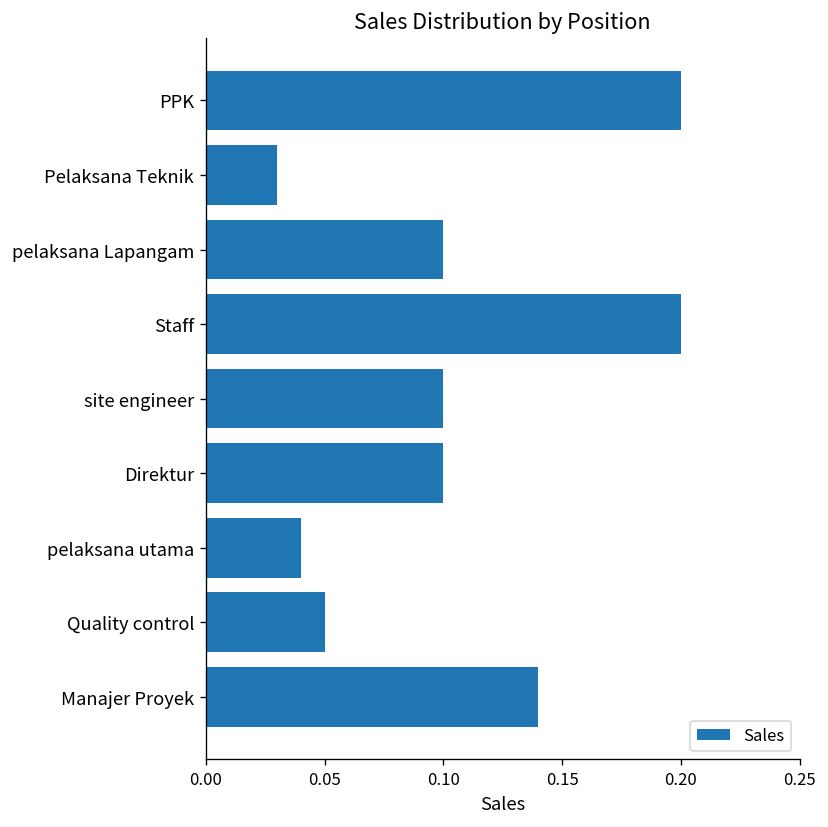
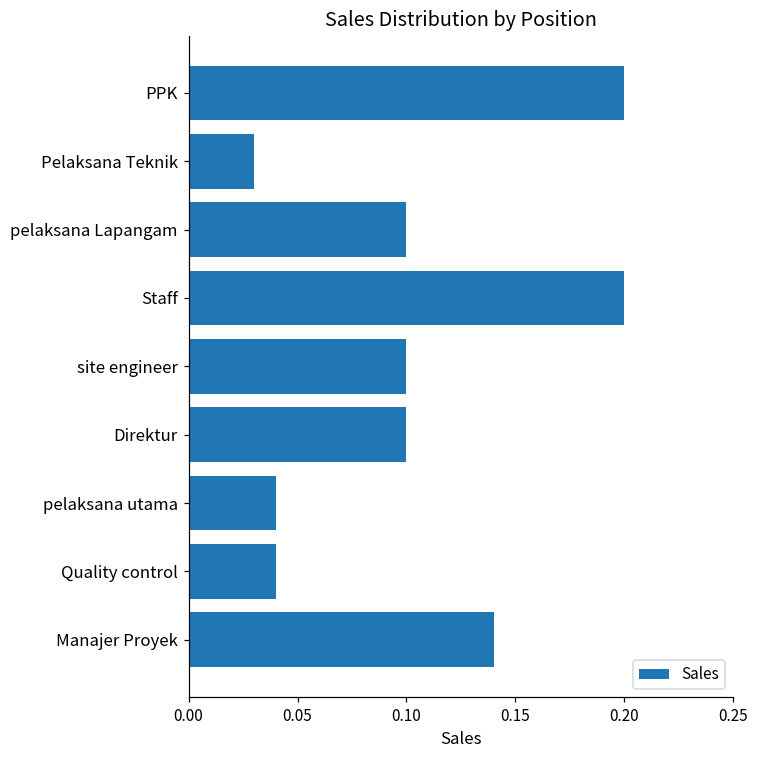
  {
    "PPK": 0.20,
    "Pelaksana Teknik": 0.03,
    "pelaksana Lapangam": 0.10,
    "Staff": 0.20,
    "site engineer": 0.10,
    "Direktur": 0.10,
    "pelaksana utama": 0.04,
-   "Quality control": 0.05,
+   "Quality control": 0.04,
    "Manajer Proyek": 0.14
  }
